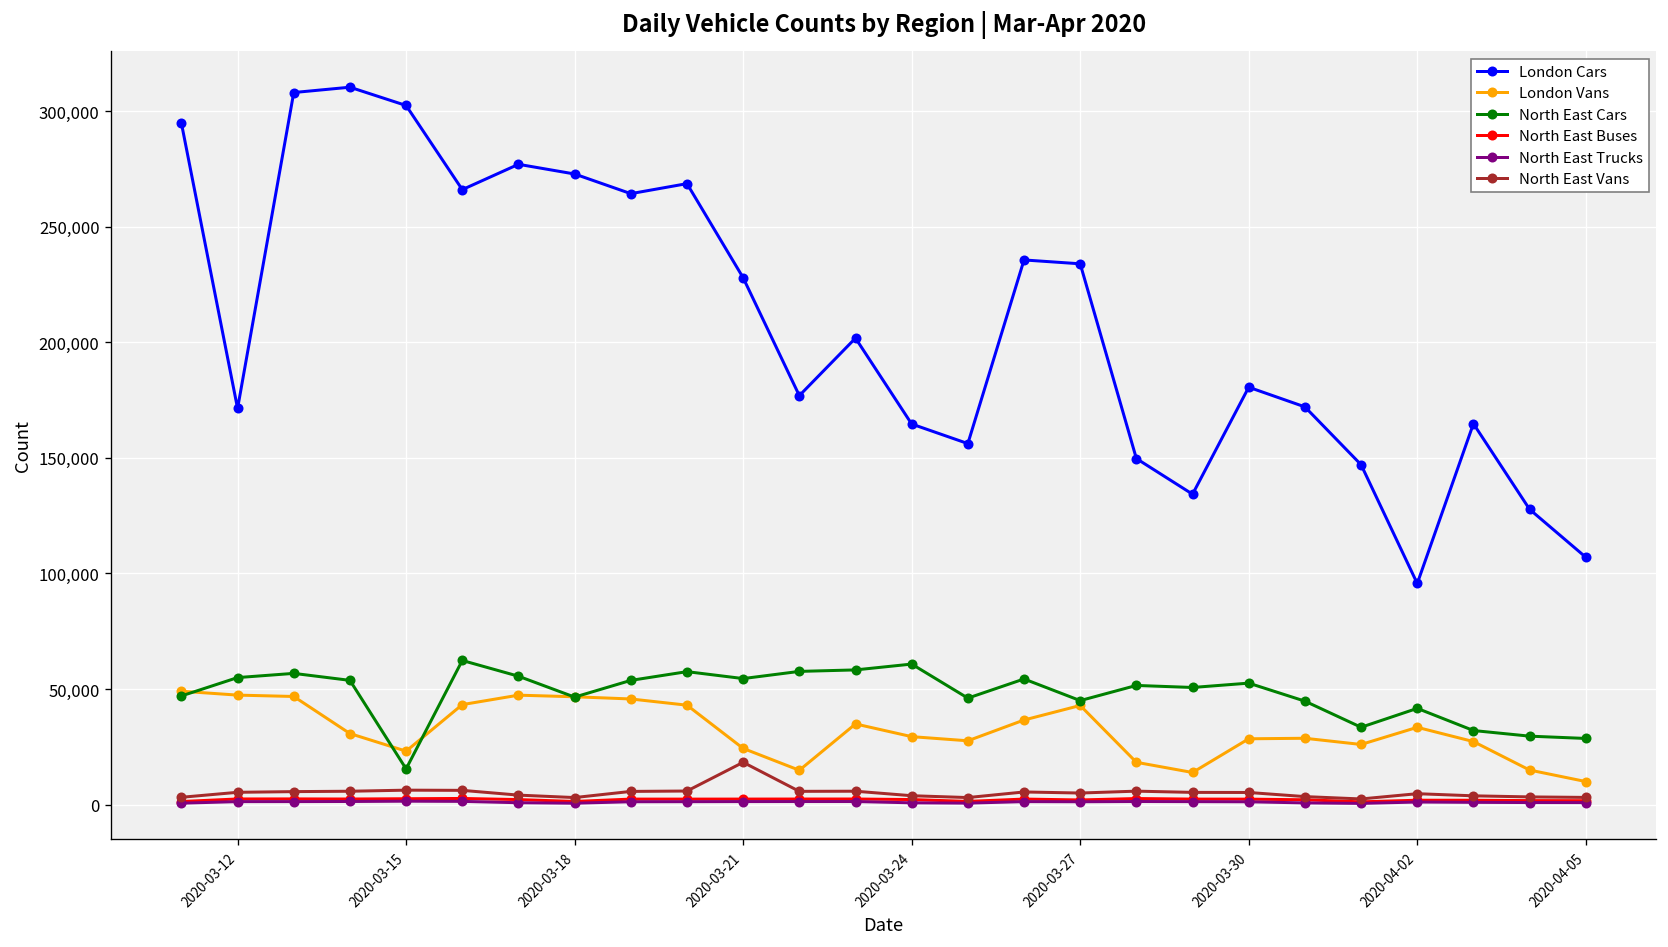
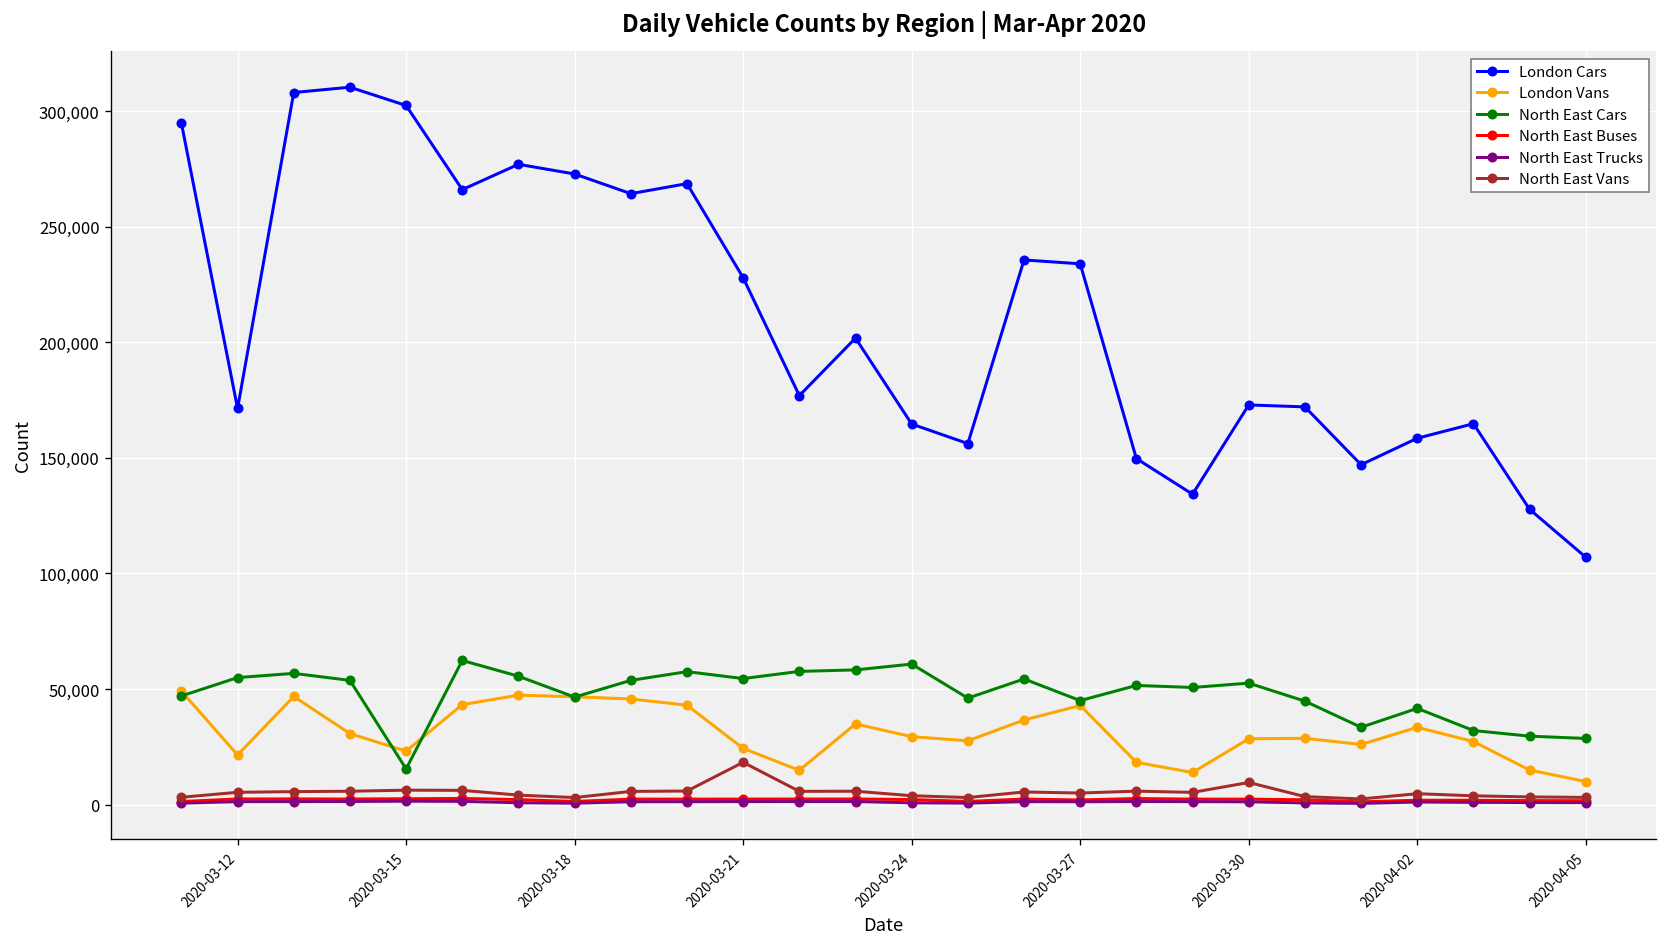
  {
    "London Cars": {
      "2020-03-12": "171,000",
      "2020-03-15": "302,000",
      "2020-03-18": "273,000",
      "2020-03-21": "228,000",
      "2020-03-24": "165,000",
      "2020-03-27": "234,000",
-     "2020-03-30": "181,000",
-     "2020-04-02": "96,000",
+     "2020-03-30": "173,000",
+     "2020-04-02": "159,000",
      "2020-04-05": "107,000"
    },
    "London Vans": {
-     "2020-03-12": "47,000",
+     "2020-03-12": "21,000",
      "2020-03-15": "23,000",
      "2020-03-21": "24,000",
      "2020-03-24": "29,000",
      "2020-03-27": "43,000",
      "2020-03-30": "28,000",
      "2020-04-02": "33,000",
      "2020-04-05": "10,000"
    },
    "North East Cars": {
      "2020-03-12": "55,000",
      "2020-03-15": "15,000",
      "2020-03-21": "55,000",
      "2020-03-24": "61,000",
      "2020-03-27": "45,000",
      "2020-03-30": "53,000",
      "2020-04-02": "42,000",
      "2020-04-05": "29,000"
    },
    "North East Buses": {
      "2020-03-24": "2,000"
    },
    "North East Trucks": {
      "2020-03-24": "1,000"
    },
    "North East Vans": {
      "2020-03-12": "5,000",
      "2020-03-15": "6,000",
      "2020-03-18": "3,000",
      "2020-03-21": "18,000",
      "2020-03-24": "4,000",
      "2020-03-27": "5,000",
-     "2020-03-30": "5,000",
+     "2020-03-30": "10,000",
      "2020-04-02": "5,000",
      "2020-04-05": "3,000"
    }
  }
